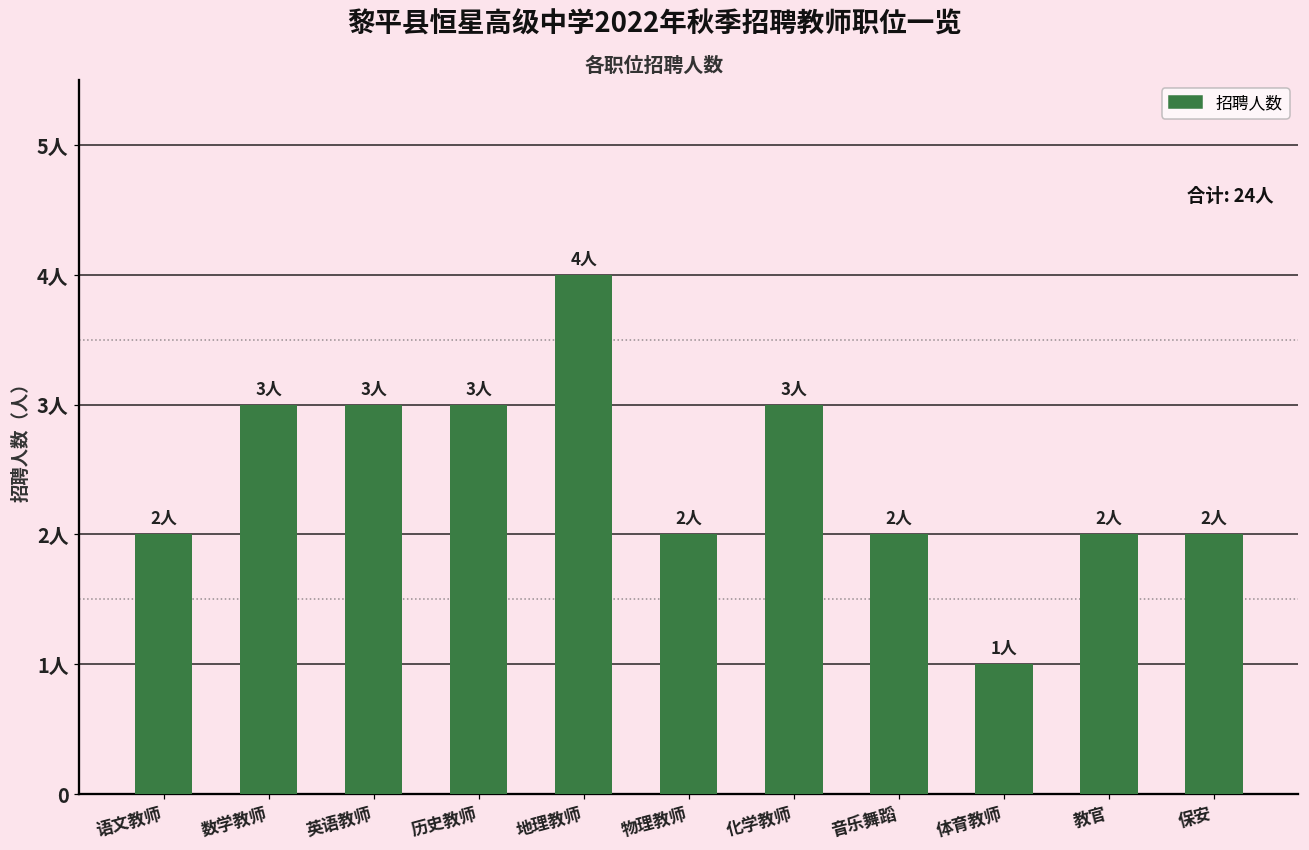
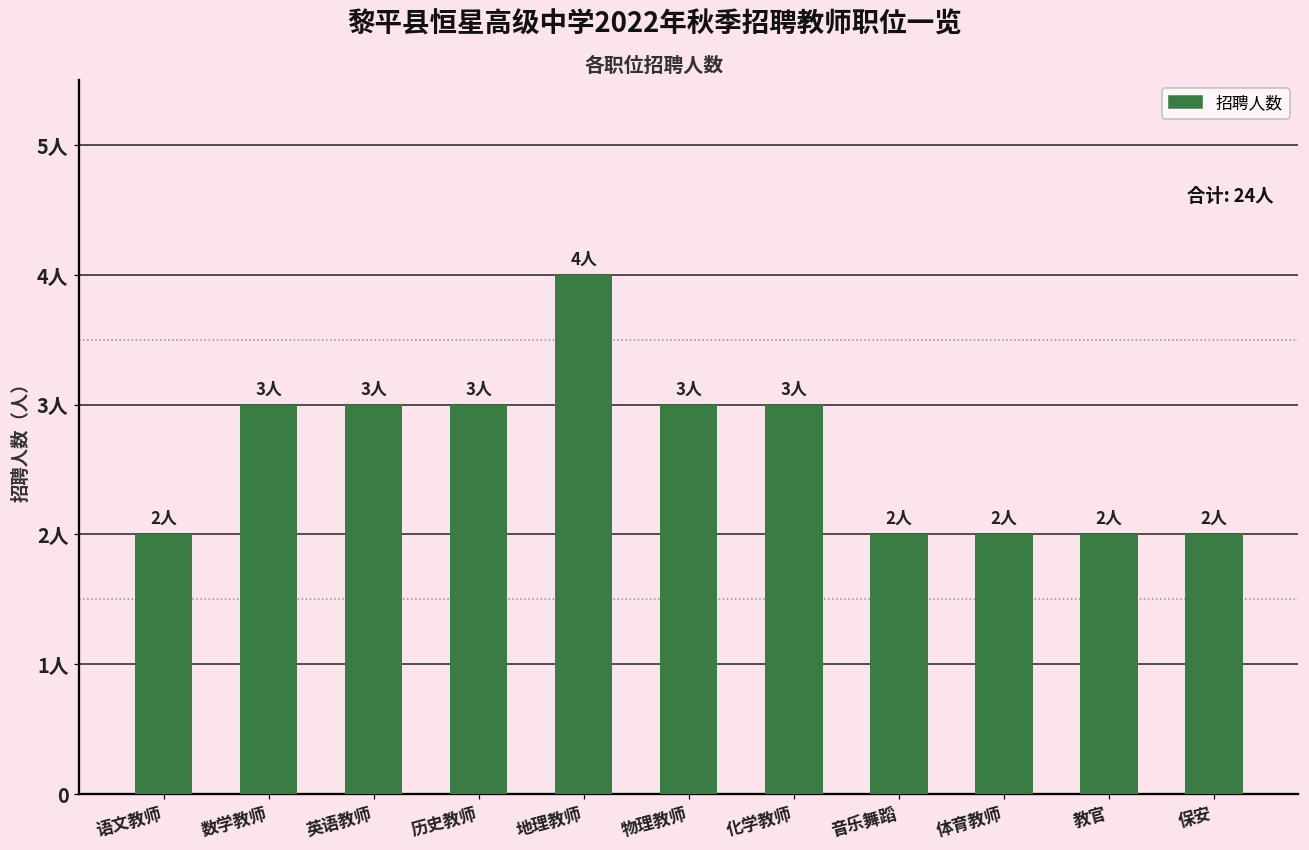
  {
    "语文教师": "2人",
    "数学教师": "3人",
    "英语教师": "3人",
    "历史教师": "3人",
    "地理教师": "4人",
-   "物理教师": "2人",
+   "物理教师": "3人",
    "化学教师": "3人",
    "音乐舞蹈": "2人",
-   "体育教师": "1人",
+   "体育教师": "2人",
    "教官": "2人",
    "保安": "2人"
  }
